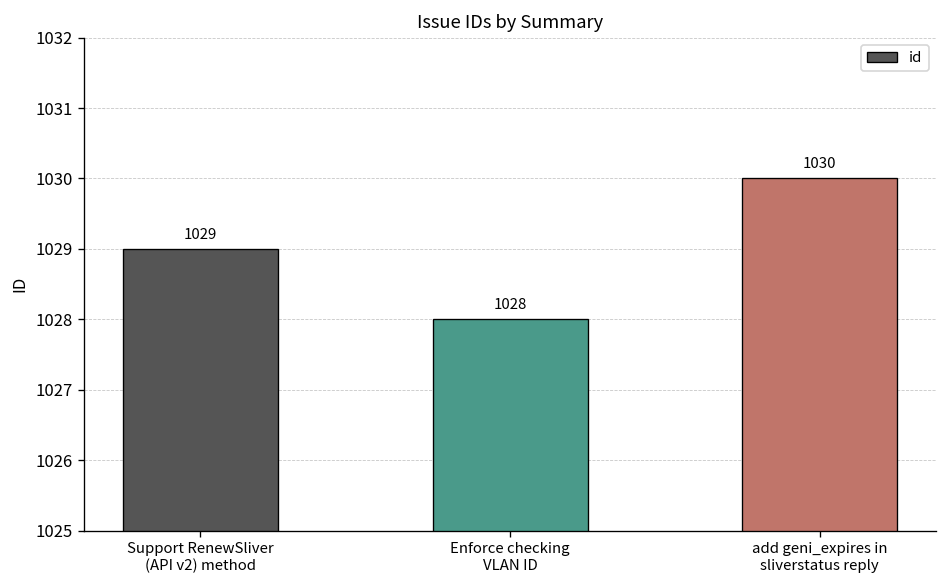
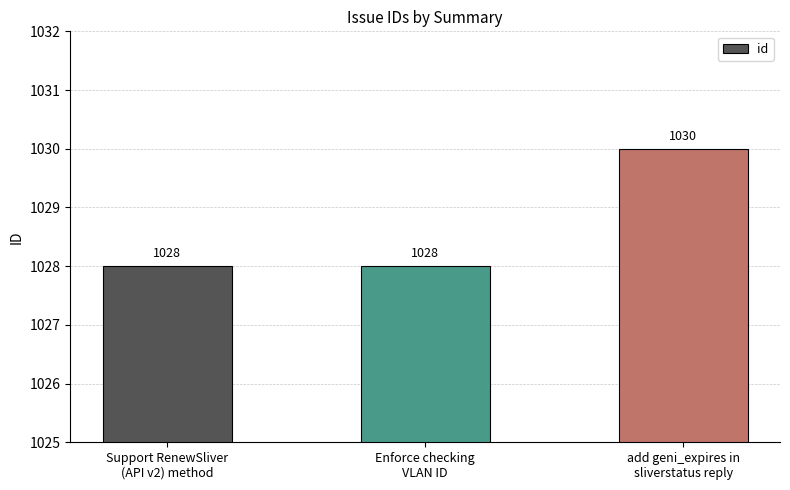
  {
-   "Support RenewSliver (API v2) method": 1029,
+   "Support RenewSliver (API v2) method": 1028,
    "Enforce checking VLAN ID": 1028,
    "add geni_expires in sliverstatus reply": 1030
  }
